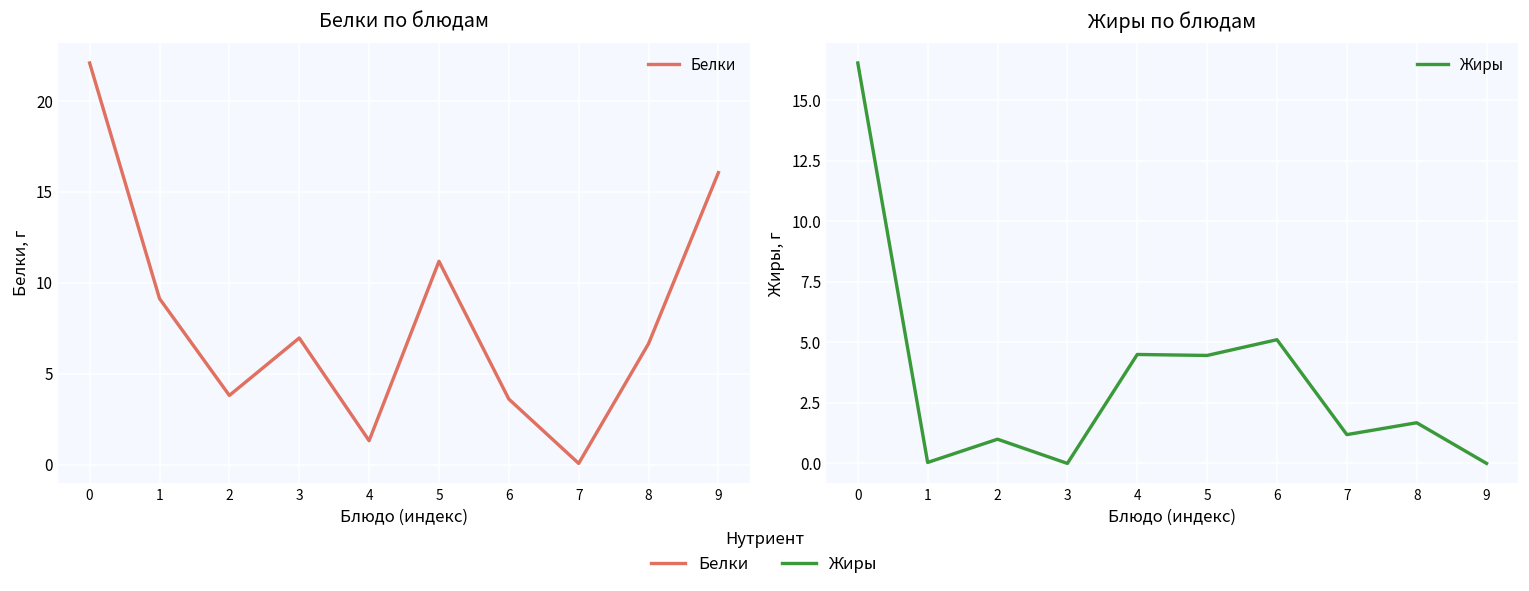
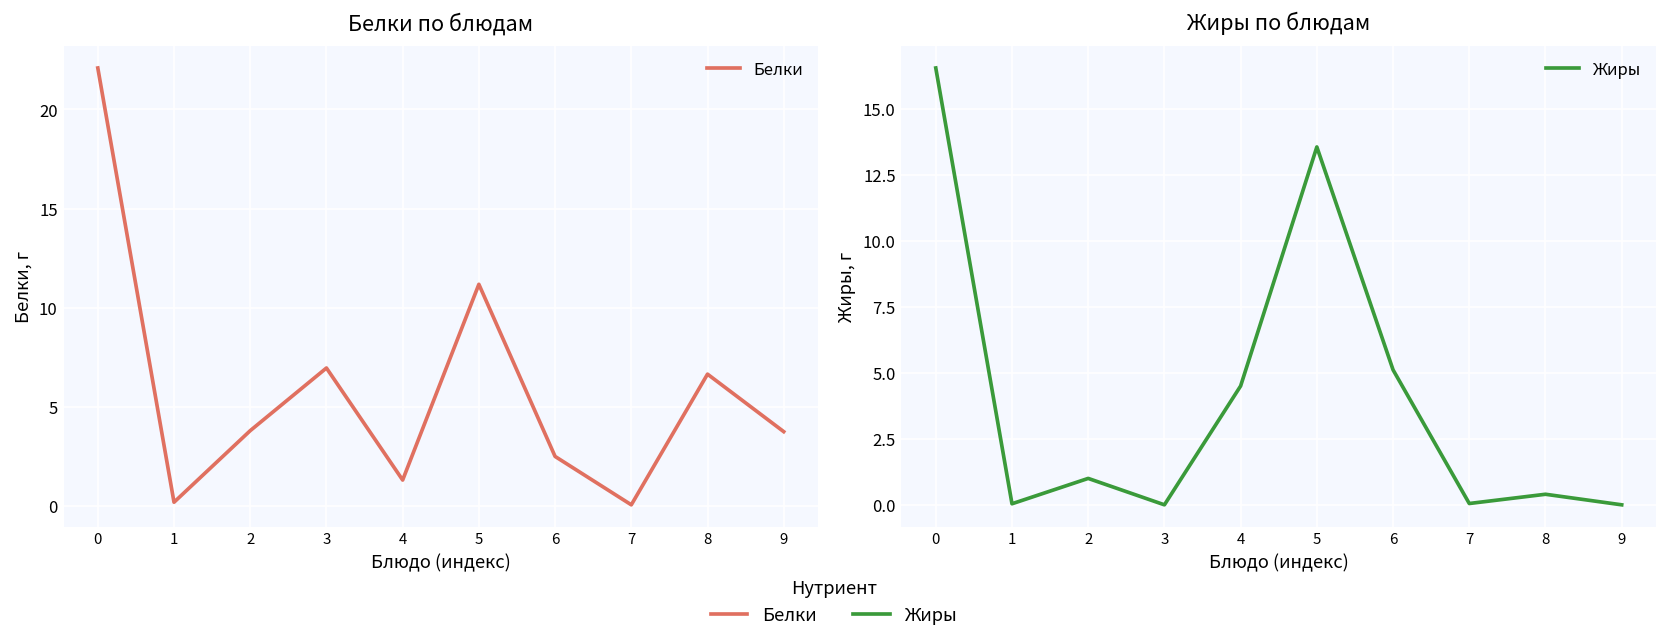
  {
    "Белки по блюдам": {
      "0": 22.1,
-     "1": 9.1,
+     "1": 0.2,
      "2": 3.8,
      "3": 7.0,
      "4": 1.3,
      "5": 11.2,
-     "6": 3.6,
+     "6": 2.5,
      "7": 0.1,
      "8": 6.7,
-     "9": 16.1
+     "9": 3.8
    },
    "Жиры по блюдам": {
      "0": 16.5,
      "1": 0.0,
      "2": 1.0,
      "3": 0.0,
      "4": 4.5,
-     "5": 4.5,
+     "5": 13.6,
      "6": 5.1,
-     "7": 1.2,
-     "8": 1.7,
+     "7": 0.1,
+     "8": 0.4,
      "9": 0.0
    }
  }
